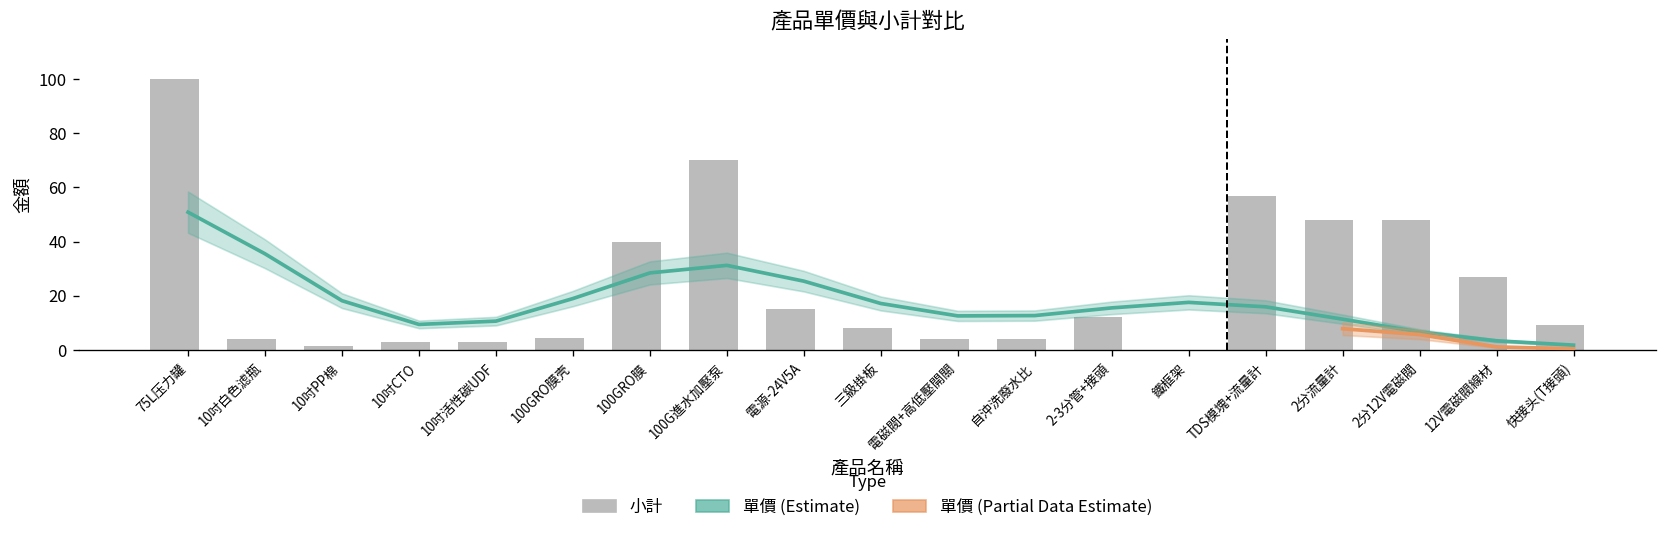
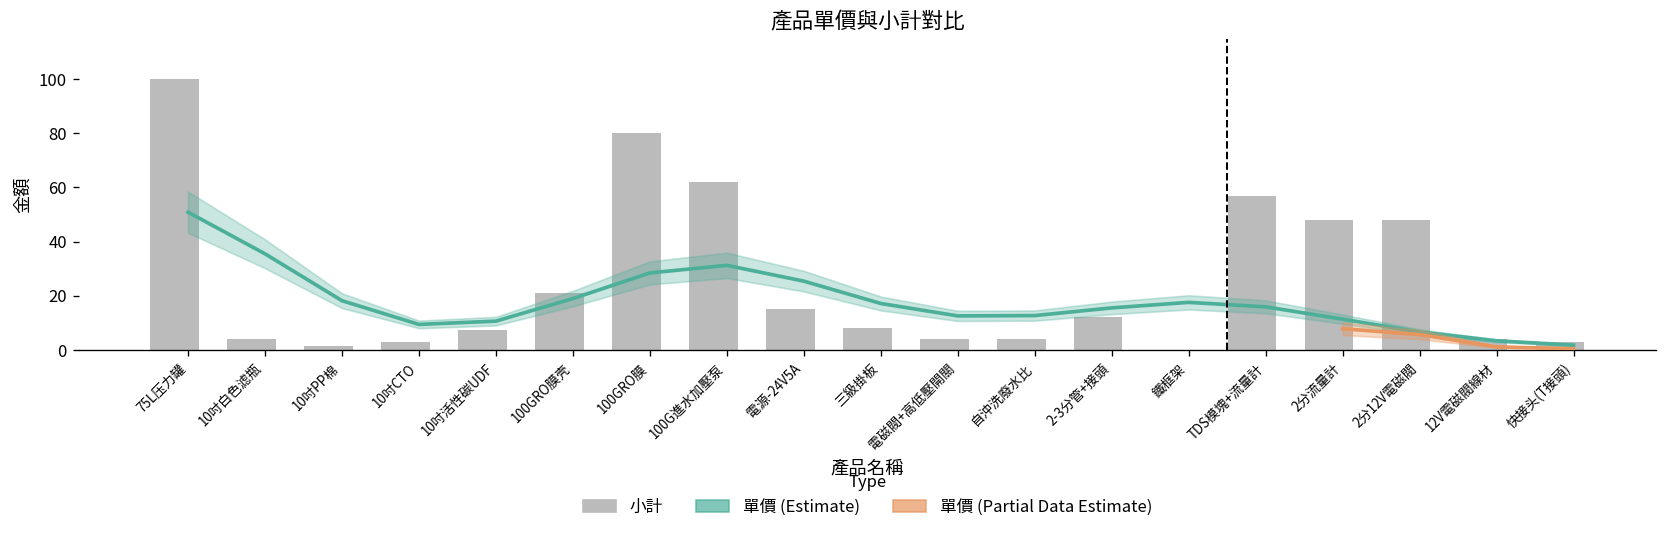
  {
    "小計": {
      "75L压力罐": 100,
      "10吋白色滤瓶": 4,
      "10吋PP棉": 2,
      "10吋CTO": 3,
-     "10吋活性碳UDF": 3,
-     "100GRO膜壳": 5,
-     "100GRO膜": 40,
-     "100G進水加壓泵": 70,
+     "10吋活性碳UDF": 7,
+     "100GRO膜壳": 21,
+     "100GRO膜": 80,
+     "100G進水加壓泵": 62,
      "電源-24V5A": 15,
      "三級掛板": 8,
      "電磁閥+高低壓開關": 4,
      "自沖洗廢水比": 4,
      "2-3分管+接頭": 12,
      "鐵框架": 0,
      "TDS模塊+流量計": 57,
      "2分流量計": 48,
      "2分12V電磁閥": 48,
-     "12V電磁閥線材": 27,
-     "快接头(T接頭)": 9
+     "12V電磁閥線材": 4,
+     "快接头(T接頭)": 3
    }
  }
